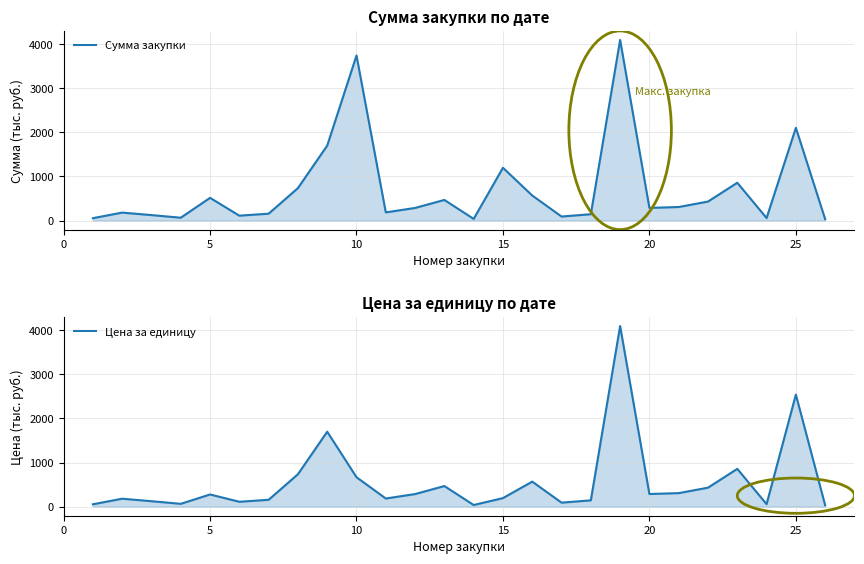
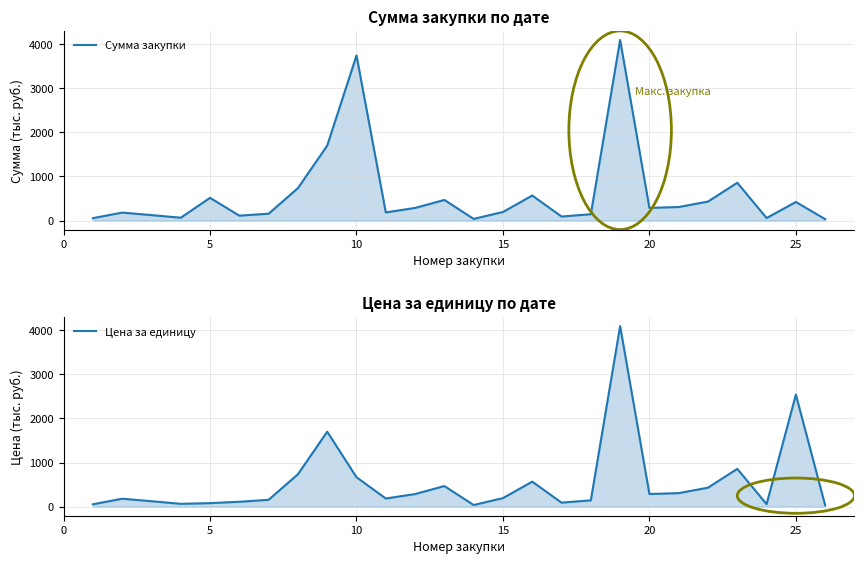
  {
    "Сумма закупки по дате": {
      "5": 500,
      "10": 3700,
-     "15": 1200,
+     "15": 200,
      "20": 300,
-     "25": 2100
+     "25": 400
    },
    "Цена за единицу по дате": {
-     "5": 300,
+     "5": 100,
      "10": 700,
      "15": 200,
      "20": 300,
      "25": 2500
    }
  }
